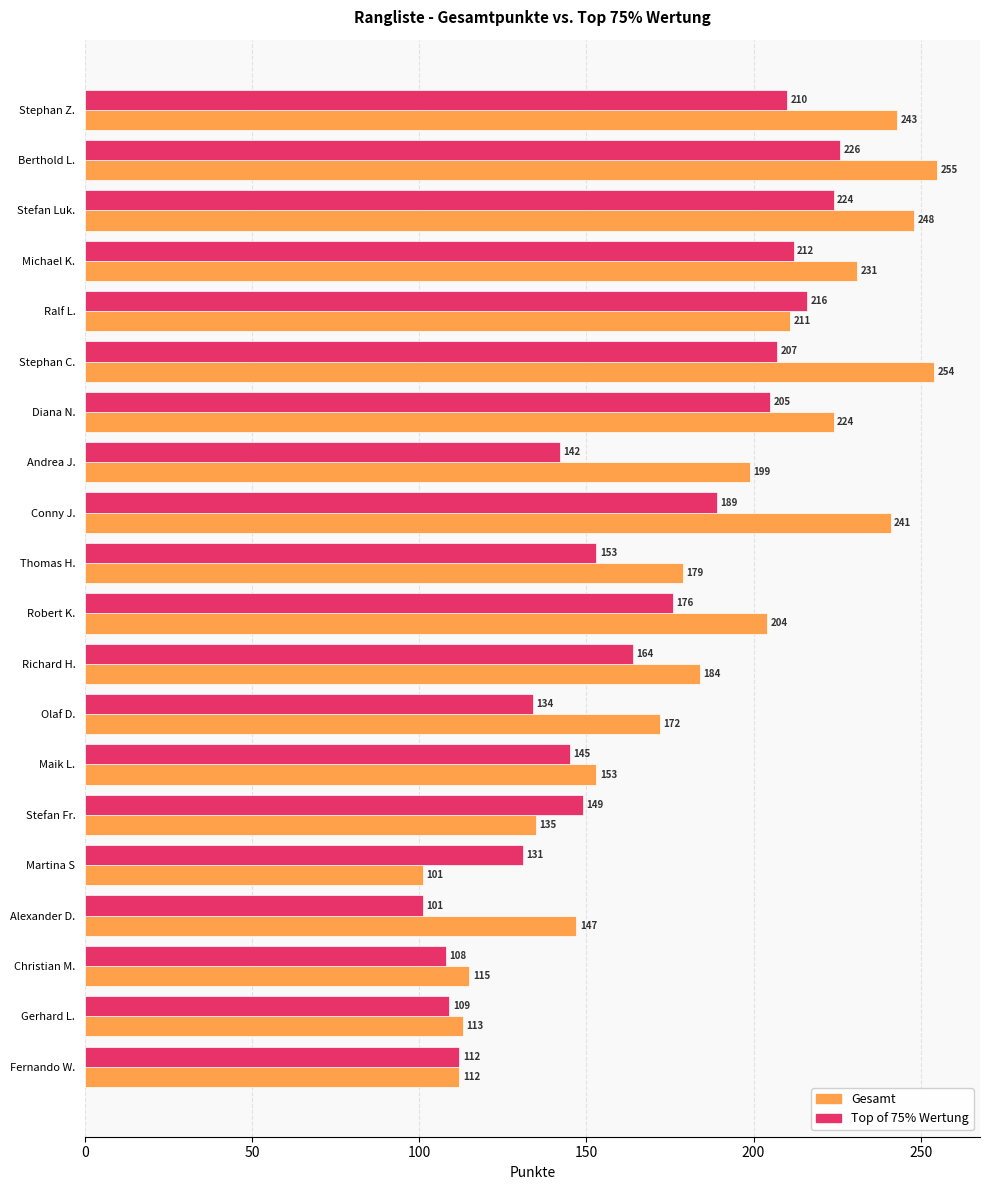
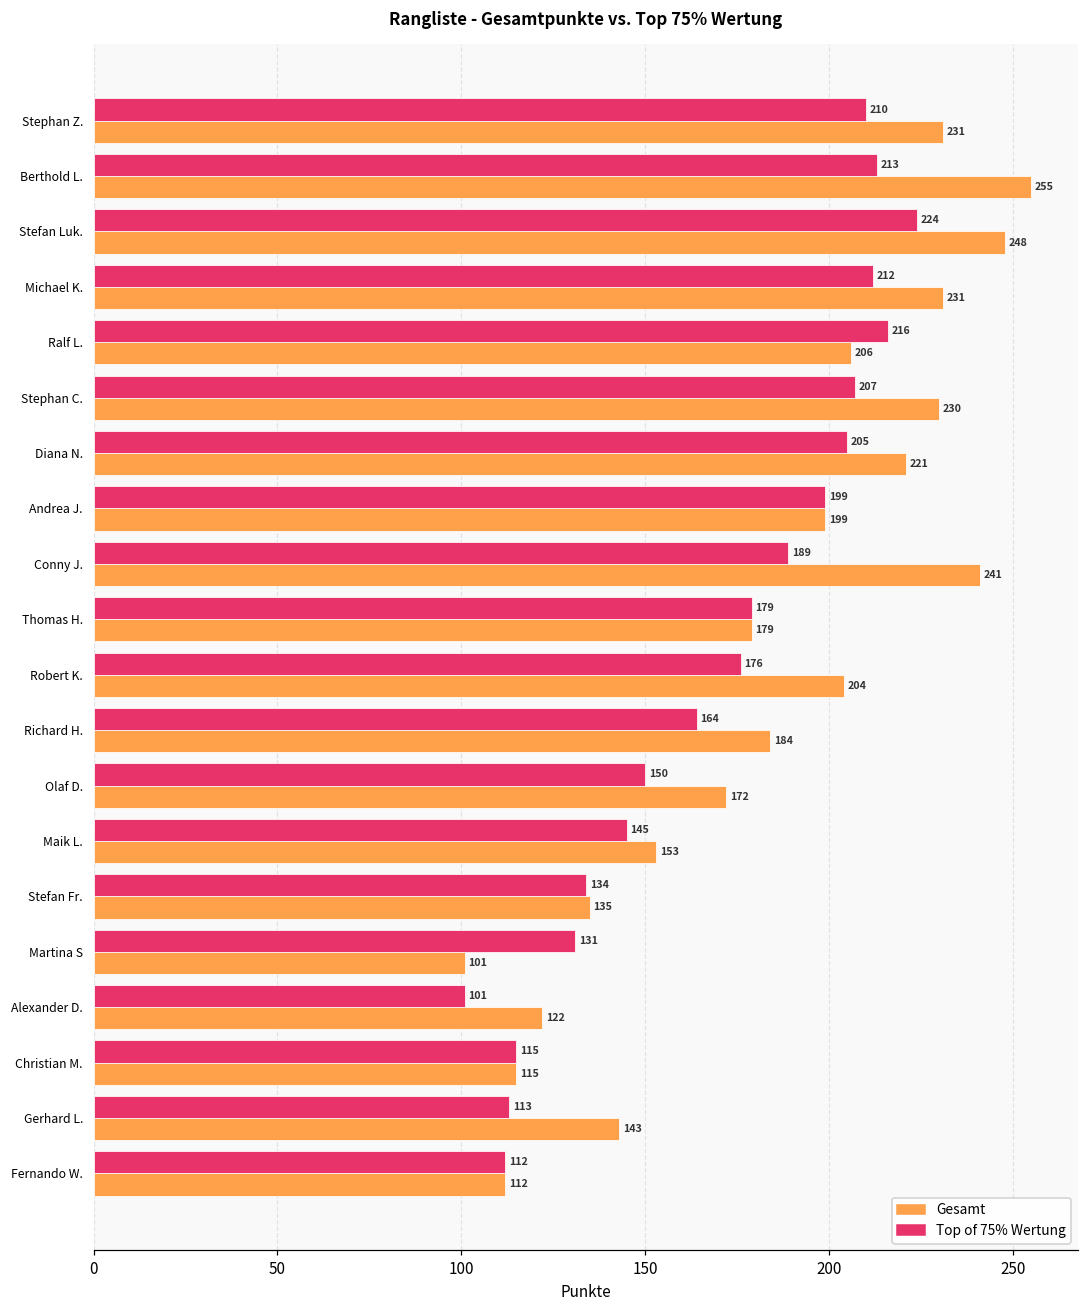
  {
    "Gesamt": {
-     "Stephan Z.": 243,
+     "Stephan Z.": 231,
      "Berthold L.": 255,
      "Stefan Luk.": 248,
      "Michael K.": 231,
-     "Ralf L.": 211,
-     "Stephan C.": 254,
-     "Diana N.": 224,
+     "Ralf L.": 206,
+     "Stephan C.": 230,
+     "Diana N.": 221,
      "Andrea J.": 199,
      "Conny J.": 241,
      "Thomas H.": 179,
      "Robert K.": 204,
      "Richard H.": 184,
      "Olaf D.": 172,
      "Maik L.": 153,
      "Stefan Fr.": 135,
      "Martina S": 101,
-     "Alexander D.": 147,
+     "Alexander D.": 122,
      "Christian M.": 115,
-     "Gerhard L.": 113,
+     "Gerhard L.": 143,
      "Fernando W.": 112
    },
    "Top of 75% Wertung": {
      "Stephan Z.": 210,
-     "Berthold L.": 226,
+     "Berthold L.": 213,
      "Stefan Luk.": 224,
      "Michael K.": 212,
      "Ralf L.": 216,
      "Stephan C.": 207,
      "Diana N.": 205,
-     "Andrea J.": 142,
+     "Andrea J.": 199,
      "Conny J.": 189,
-     "Thomas H.": 153,
+     "Thomas H.": 179,
      "Robert K.": 176,
      "Richard H.": 164,
-     "Olaf D.": 134,
+     "Olaf D.": 150,
      "Maik L.": 145,
-     "Stefan Fr.": 149,
+     "Stefan Fr.": 134,
      "Martina S": 131,
      "Alexander D.": 101,
-     "Christian M.": 108,
-     "Gerhard L.": 109,
+     "Christian M.": 115,
+     "Gerhard L.": 113,
      "Fernando W.": 112
    }
  }
